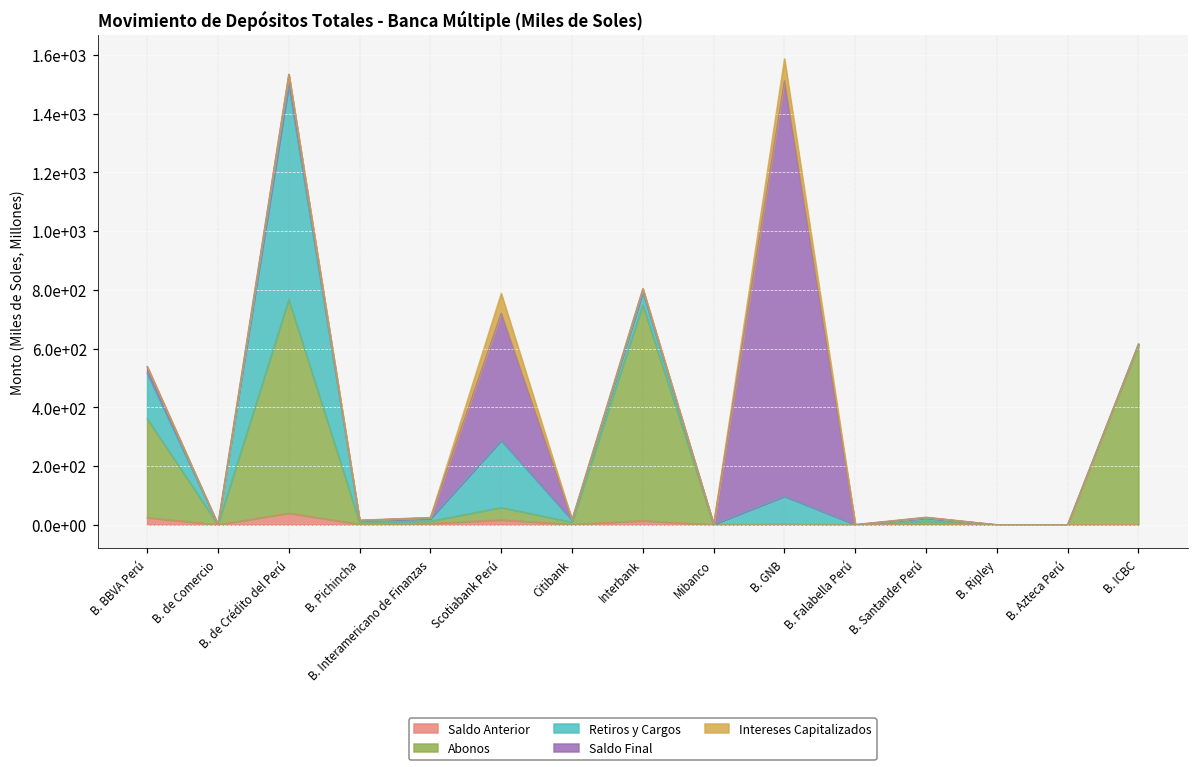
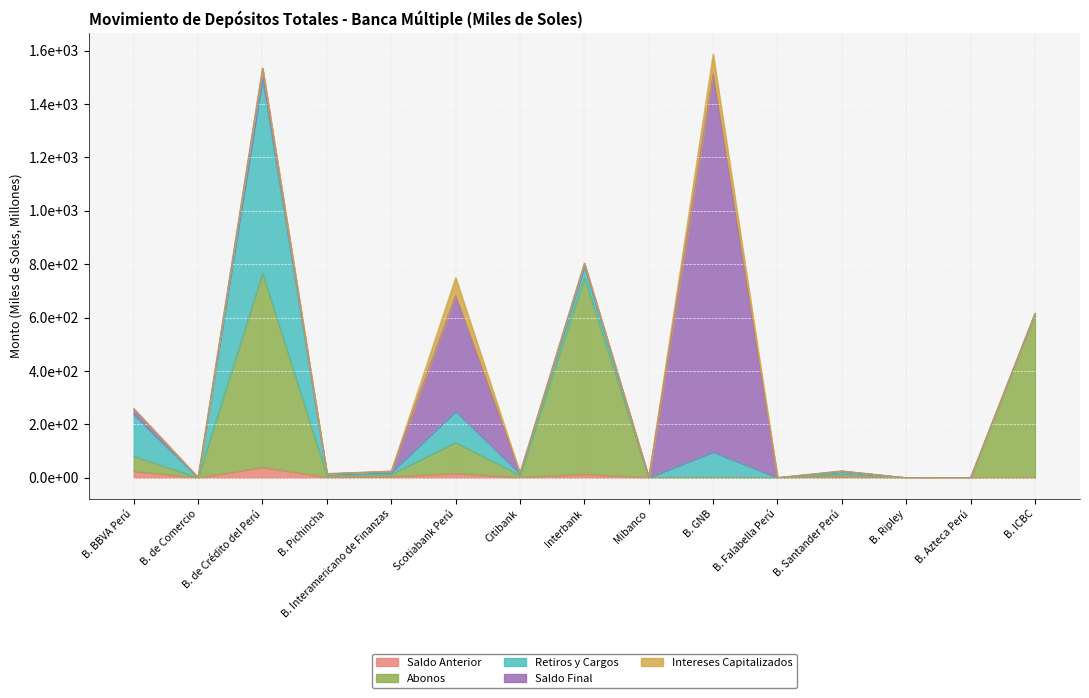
  {
    "Saldo Anterior": {
      "B. BBVA Perú": 20,
      "B. de Crédito del Perú": 40,
      "Scotiabank Perú": 20,
      "Interbank": 10,
      "B. ICBC": 0
    },
    "Abonos": {
-     "B. BBVA Perú": 340,
+     "B. BBVA Perú": 60,
      "B. de Crédito del Perú": 730,
-     "Scotiabank Perú": 40,
+     "Scotiabank Perú": 120,
      "Interbank": 730
    },
    "Retiros y Cargos": {
      "B. BBVA Perú": 160,
      "B. de Crédito del Perú": 730,
-     "Scotiabank Perú": 230,
+     "Scotiabank Perú": 120,
      "Interbank": 40,
      "B. GNB": 100
    },
    "Saldo Final": {
      "Scotiabank Perú": 430,
      "B. GNB": 1420
    },
    "Intereses Capitalizados": {
      "Scotiabank Perú": 70,
      "B. GNB": 80
    }
  }
